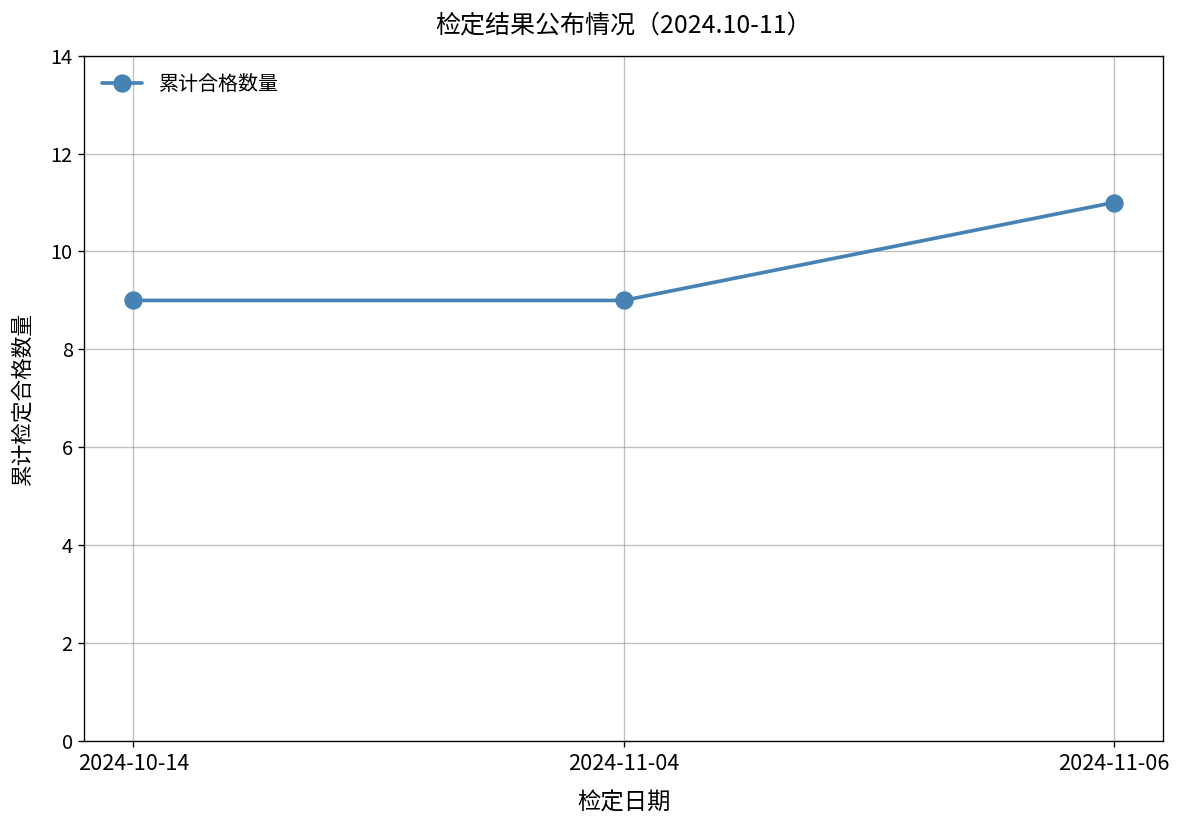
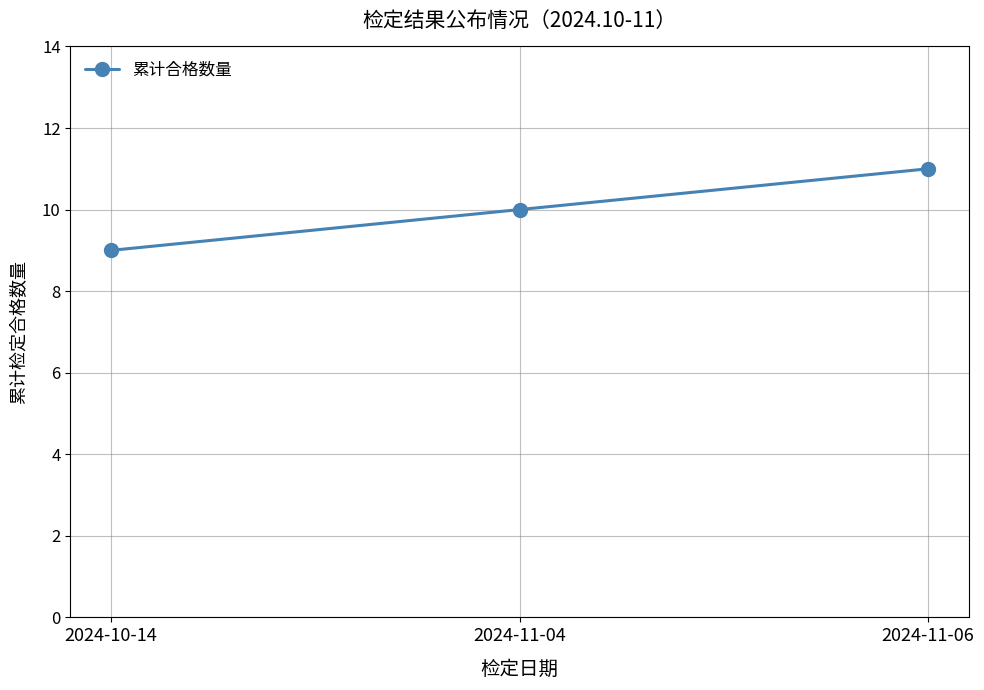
  {
    "2024-10-14": 9,
-   "2024-11-04": 9,
+   "2024-11-04": 10,
    "2024-11-06": 11
  }
